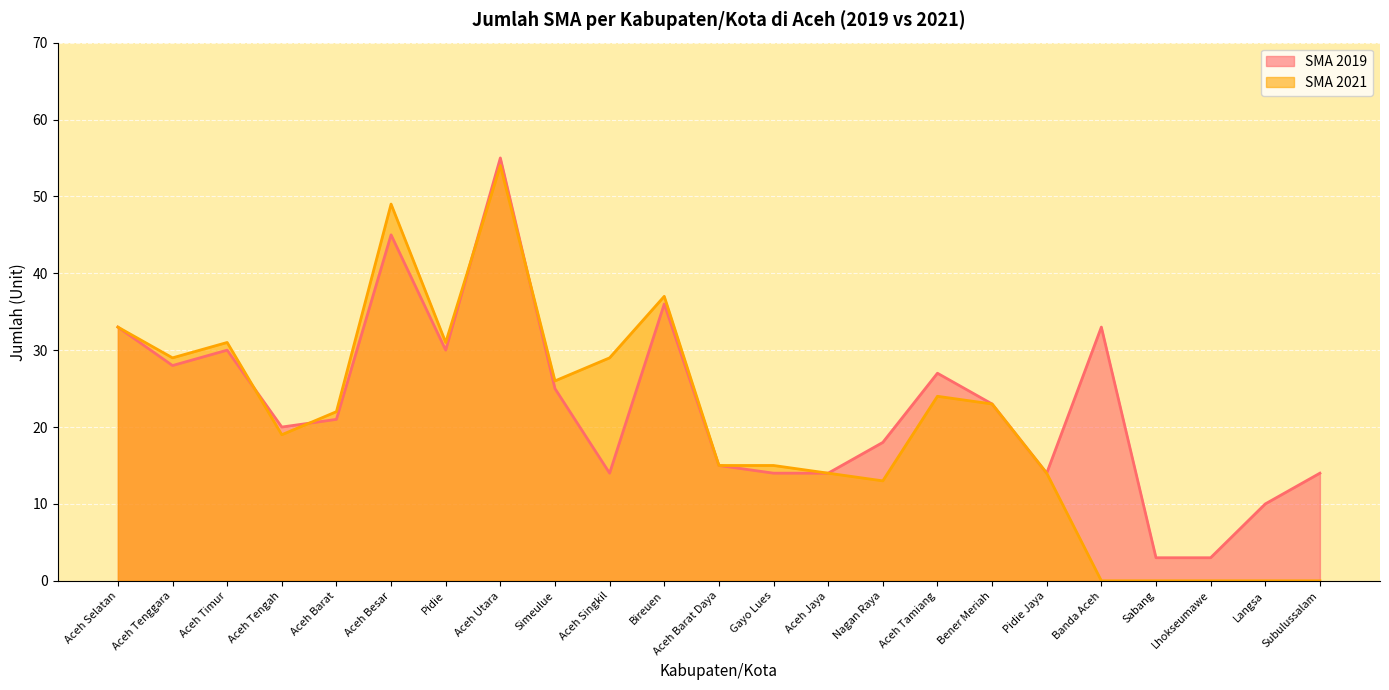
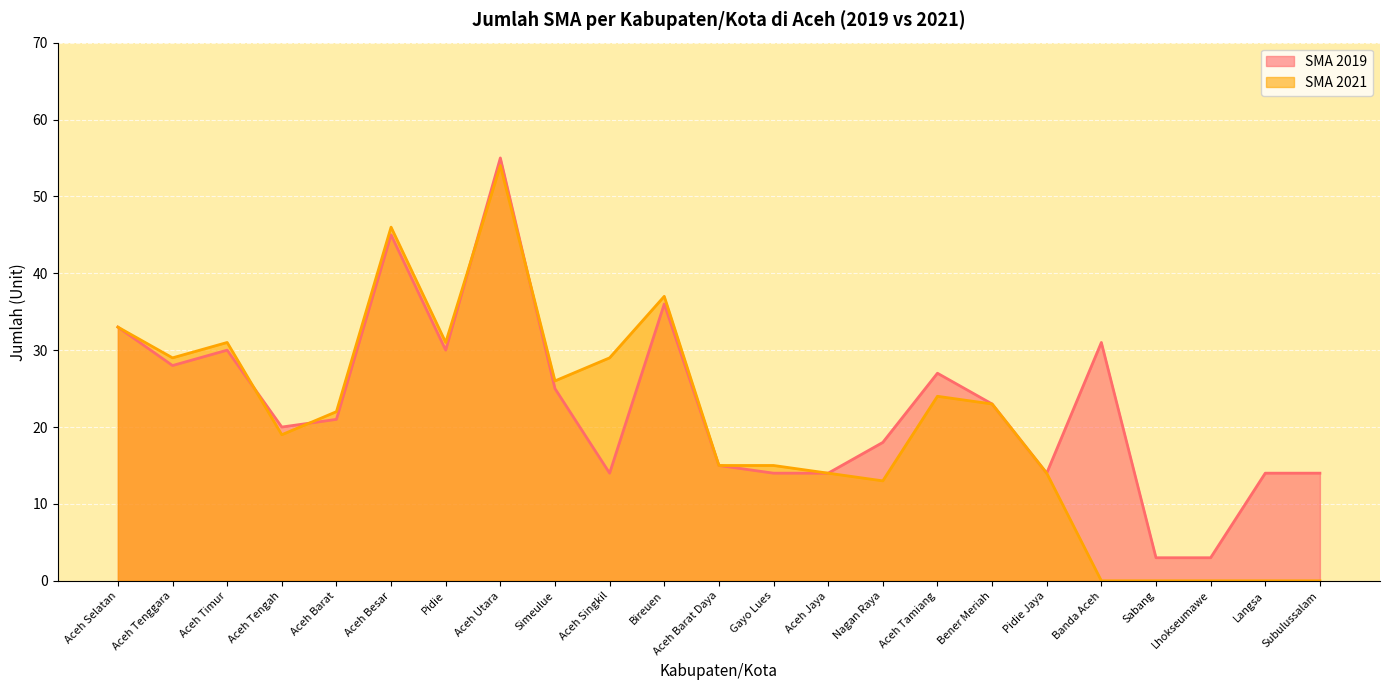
  {
    "SMA 2019": {
      "Aceh Tenggara": 28,
      "Aceh Timur": 30,
      "Aceh Tengah": 20,
      "Aceh Barat": 21,
      "Aceh Besar": 45,
      "Pidie": 30,
      "Aceh Utara": 55,
      "Simeulue": 25,
      "Aceh Singkil": 14,
      "Bireuen": 36,
      "Gayo Lues": 14,
      "Nagan Raya": 18,
      "Aceh Tamiang": 27,
-     "Banda Aceh": 33,
+     "Banda Aceh": 31,
      "Sabang": 3,
      "Lhokseumawe": 3,
-     "Langsa": 10,
+     "Langsa": 14,
      "Subulussalam": 14
    },
    "SMA 2021": {
      "Aceh Tenggara": 29,
      "Aceh Timur": 31,
      "Aceh Tengah": 19,
      "Aceh Barat": 22,
-     "Aceh Besar": 49,
+     "Aceh Besar": 46,
      "Pidie": 31,
      "Aceh Utara": 54,
      "Simeulue": 26,
      "Aceh Singkil": 29,
      "Bireuen": 37,
      "Gayo Lues": 15,
      "Nagan Raya": 13,
      "Aceh Tamiang": 24,
      "Banda Aceh": 0,
      "Sabang": 0,
      "Lhokseumawe": 0,
      "Langsa": 0,
      "Subulussalam": 0
    }
  }
